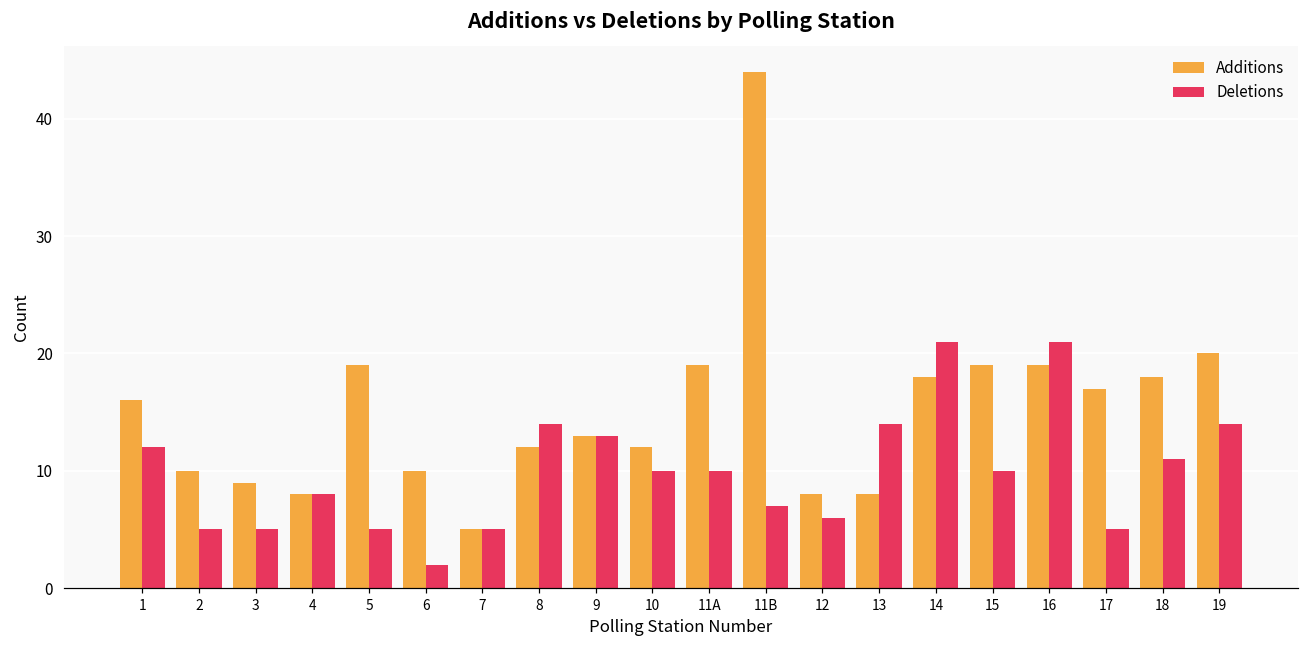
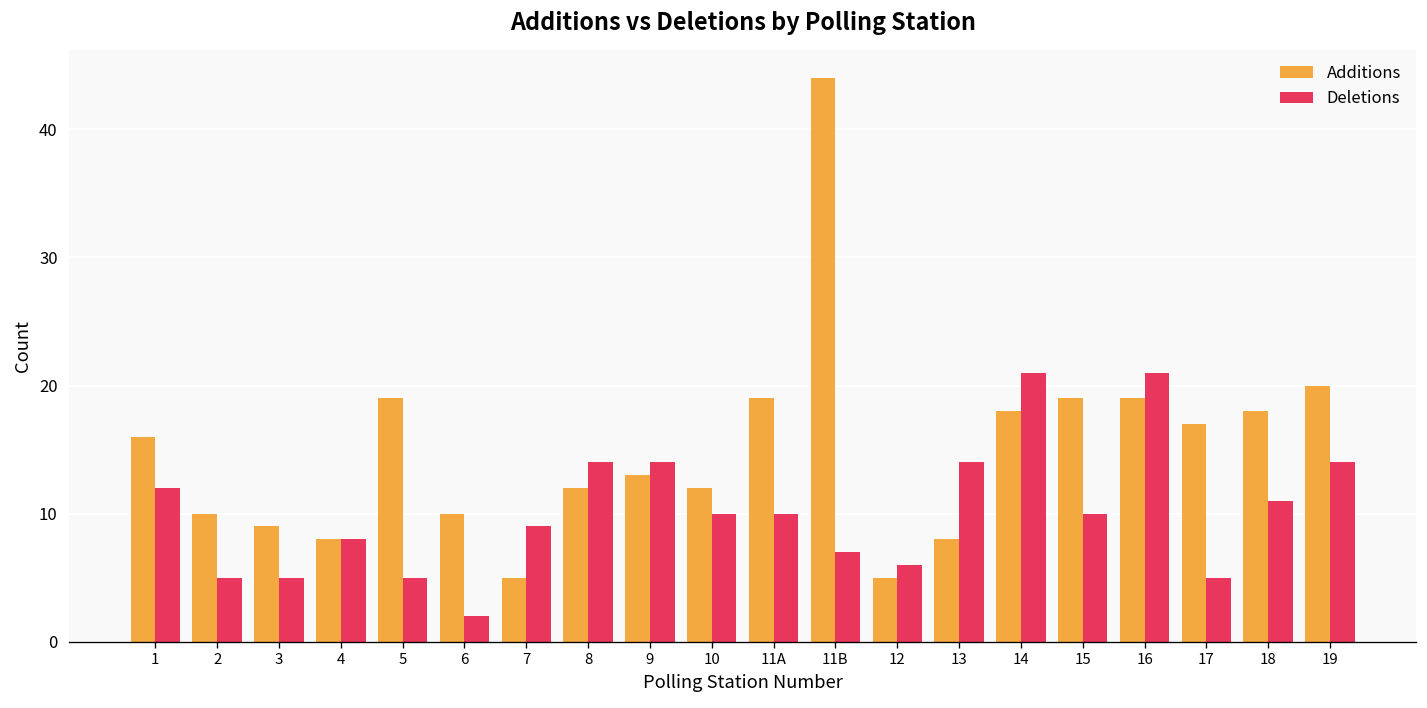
  {
    "Additions": {
      "1": 16,
      "2": 10,
      "3": 9,
      "4": 8,
      "5": 19,
      "6": 10,
      "7": 5,
      "8": 12,
      "9": 13,
      "10": 12,
      "11A": 19,
      "11B": 44,
-     "12": 8,
+     "12": 5,
      "13": 8,
      "14": 18,
      "15": 19,
      "16": 19,
      "17": 17,
      "18": 18,
      "19": 20
    },
    "Deletions": {
      "1": 12,
      "2": 5,
      "3": 5,
      "4": 8,
      "5": 5,
      "6": 2,
-     "7": 5,
+     "7": 9,
      "8": 14,
-     "9": 13,
+     "9": 14,
      "10": 10,
      "11A": 10,
      "11B": 7,
      "12": 6,
      "13": 14,
      "14": 21,
      "15": 10,
      "16": 21,
      "17": 5,
      "18": 11,
      "19": 14
    }
  }
